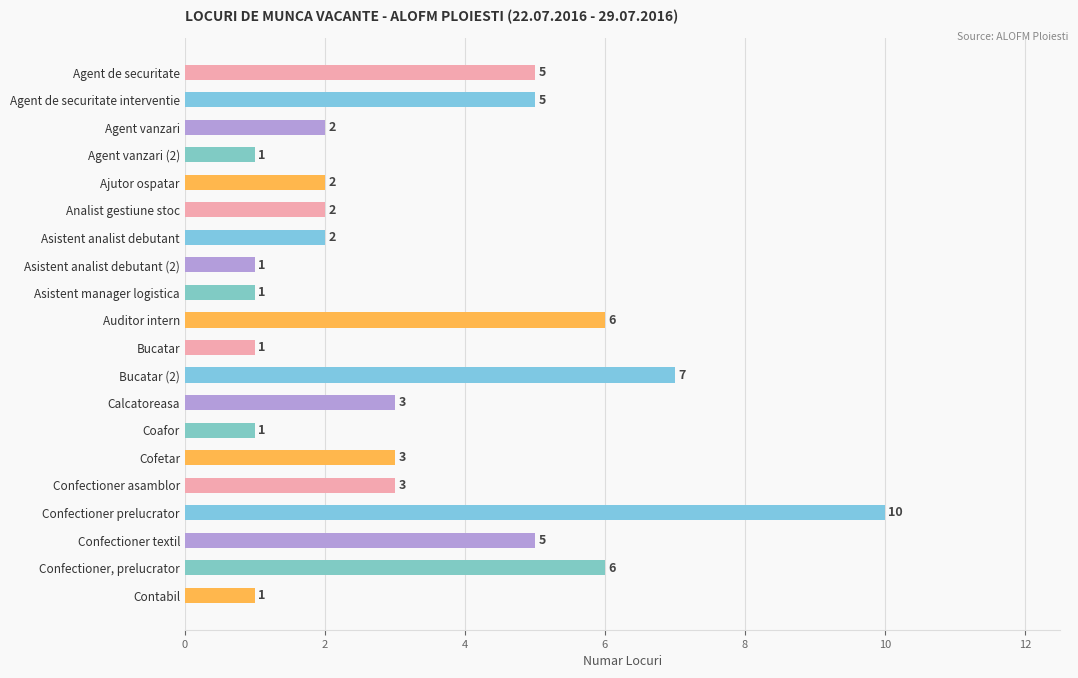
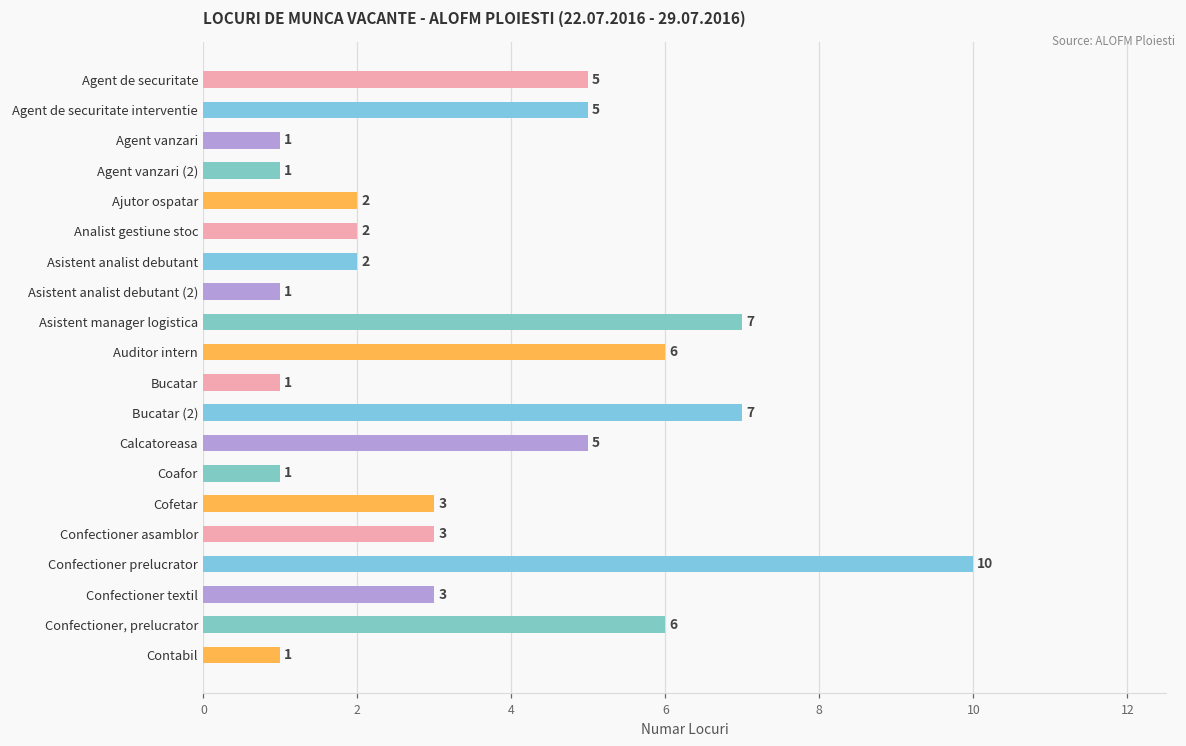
  {
    "Agent de securitate": 5,
    "Agent de securitate interventie": 5,
-   "Agent vanzari": 2,
+   "Agent vanzari": 1,
    "Agent vanzari (2)": 1,
    "Ajutor ospatar": 2,
    "Analist gestiune stoc": 2,
    "Asistent analist debutant": 2,
    "Asistent analist debutant (2)": 1,
-   "Asistent manager logistica": 1,
+   "Asistent manager logistica": 7,
    "Auditor intern": 6,
    "Bucatar": 1,
    "Bucatar (2)": 7,
-   "Calcatoreasa": 3,
+   "Calcatoreasa": 5,
    "Coafor": 1,
    "Cofetar": 3,
    "Confectioner asamblor": 3,
    "Confectioner prelucrator": 10,
-   "Confectioner textil": 5,
+   "Confectioner textil": 3,
    "Confectioner, prelucrator": 6,
    "Contabil": 1
  }
